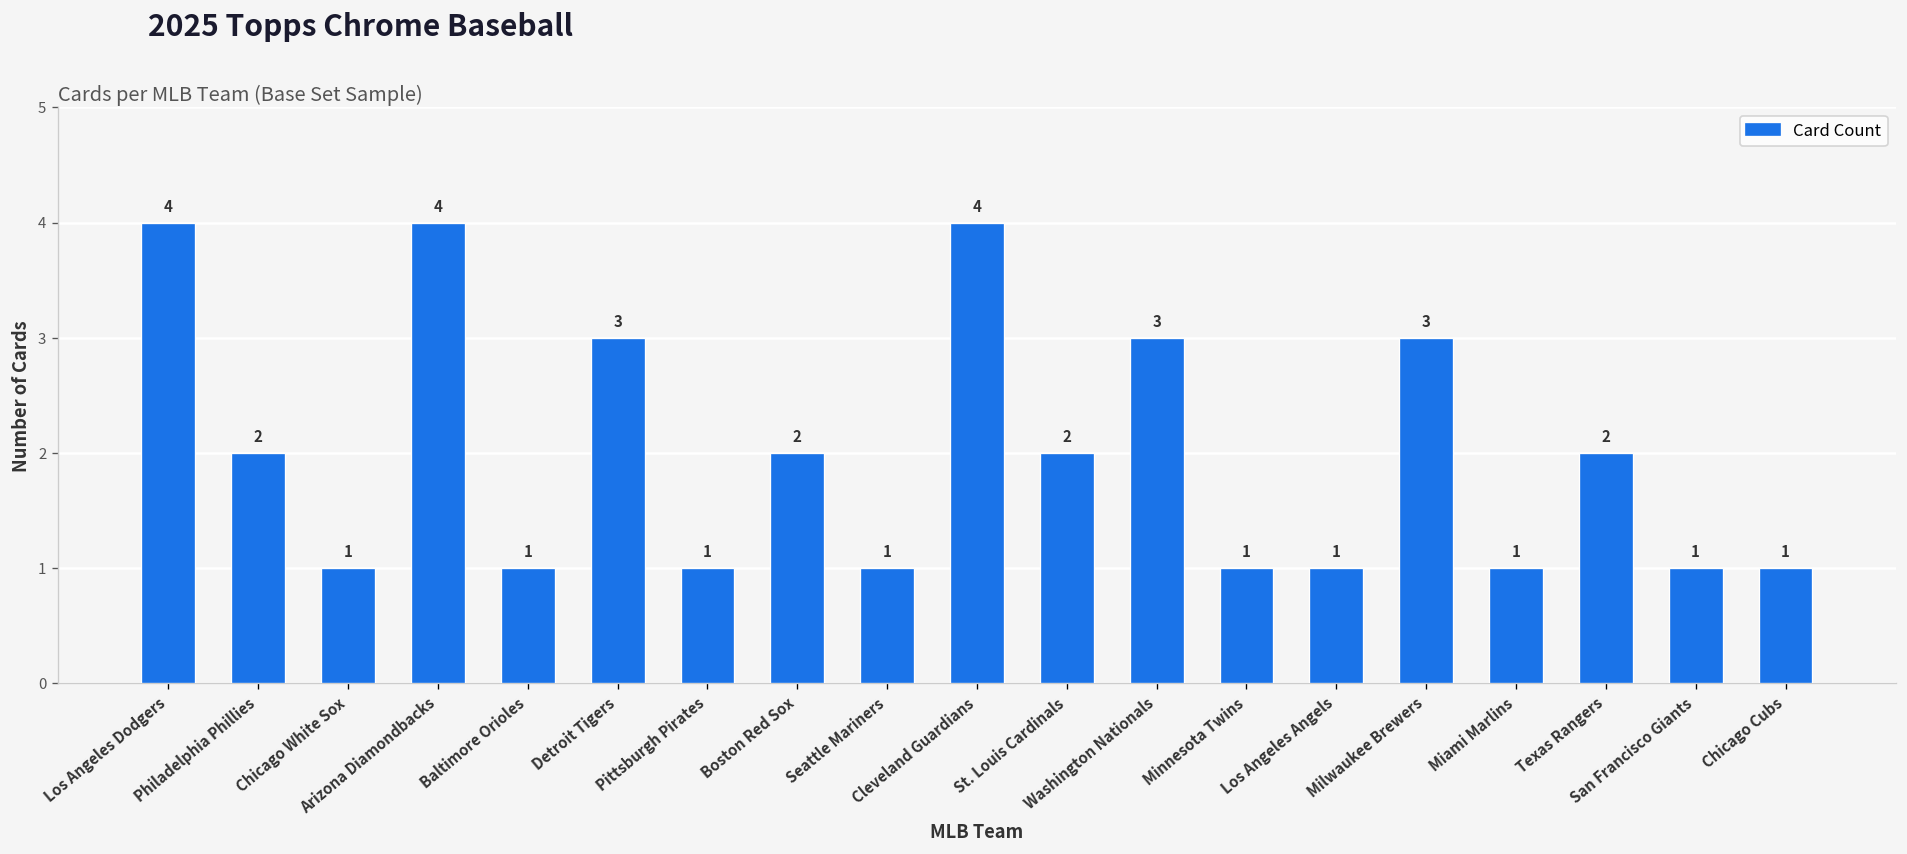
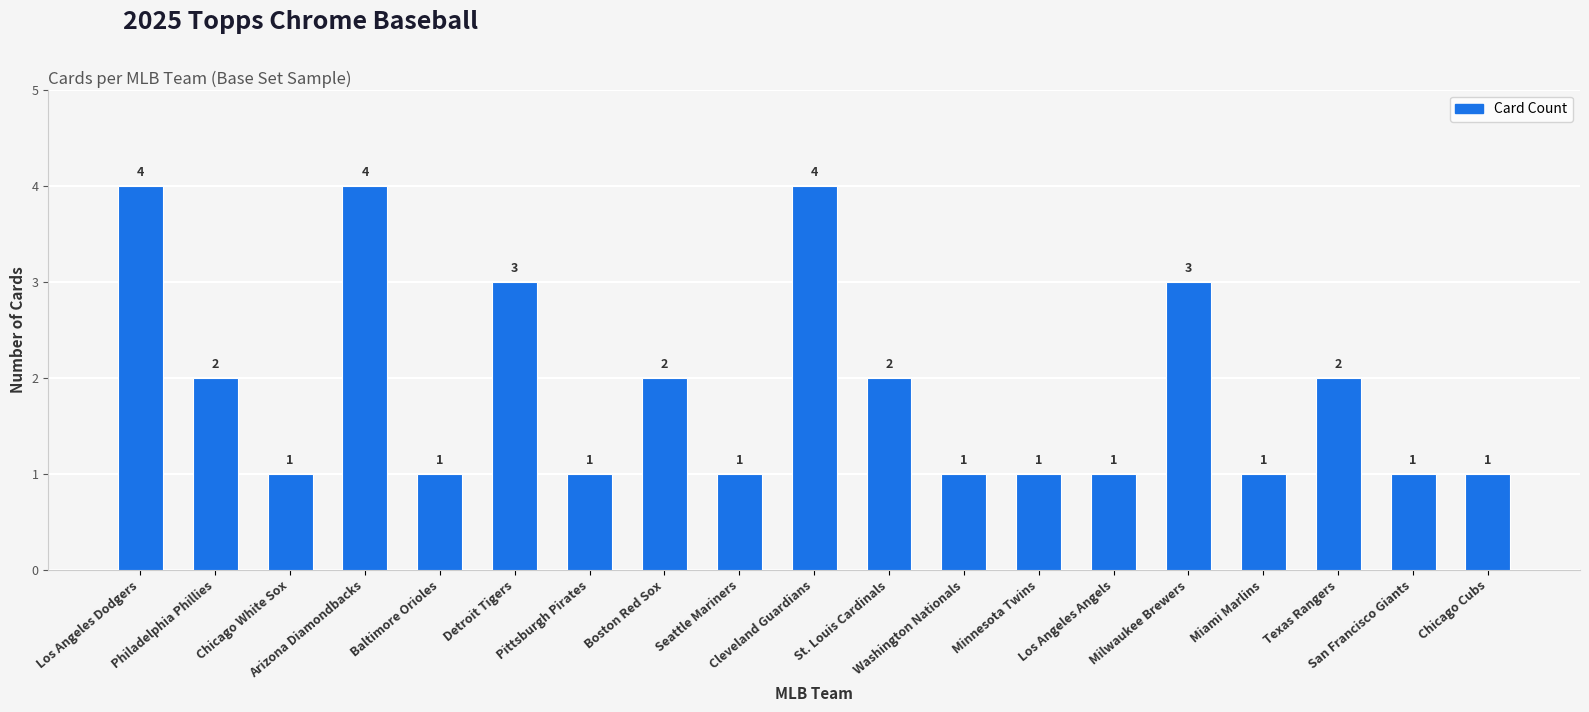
  {
    "Los Angeles Dodgers": 4,
    "Philadelphia Phillies": 2,
    "Chicago White Sox": 1,
    "Arizona Diamondbacks": 4,
    "Baltimore Orioles": 1,
    "Detroit Tigers": 3,
    "Pittsburgh Pirates": 1,
    "Boston Red Sox": 2,
    "Seattle Mariners": 1,
    "Cleveland Guardians": 4,
    "St. Louis Cardinals": 2,
-   "Washington Nationals": 3,
+   "Washington Nationals": 1,
    "Minnesota Twins": 1,
    "Los Angeles Angels": 1,
    "Milwaukee Brewers": 3,
    "Miami Marlins": 1,
    "Texas Rangers": 2,
    "San Francisco Giants": 1,
    "Chicago Cubs": 1
  }
